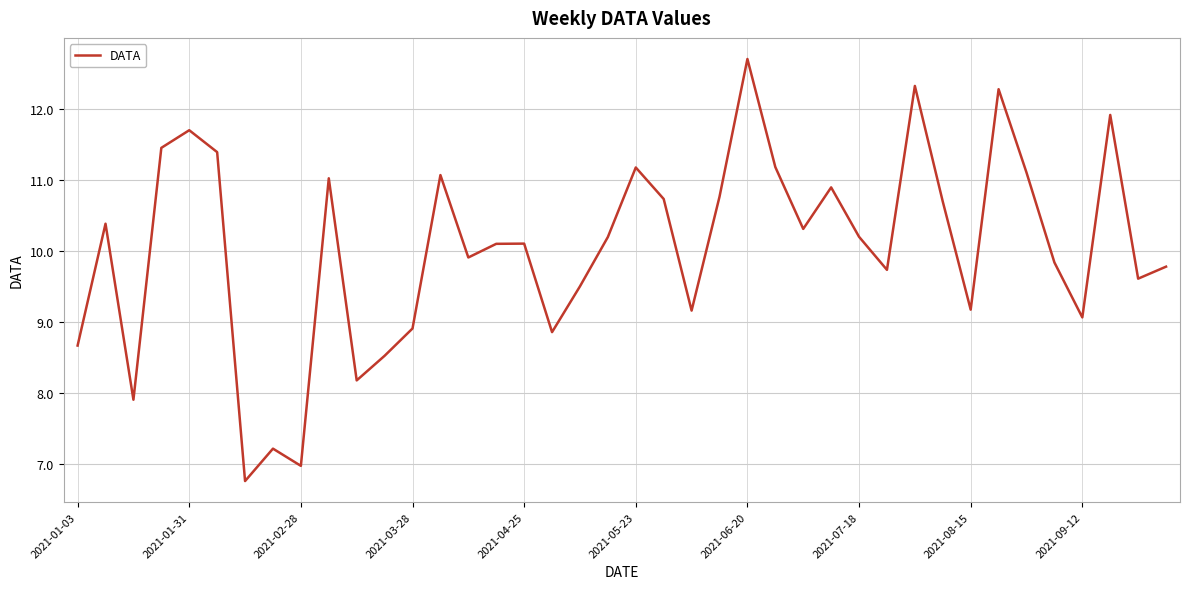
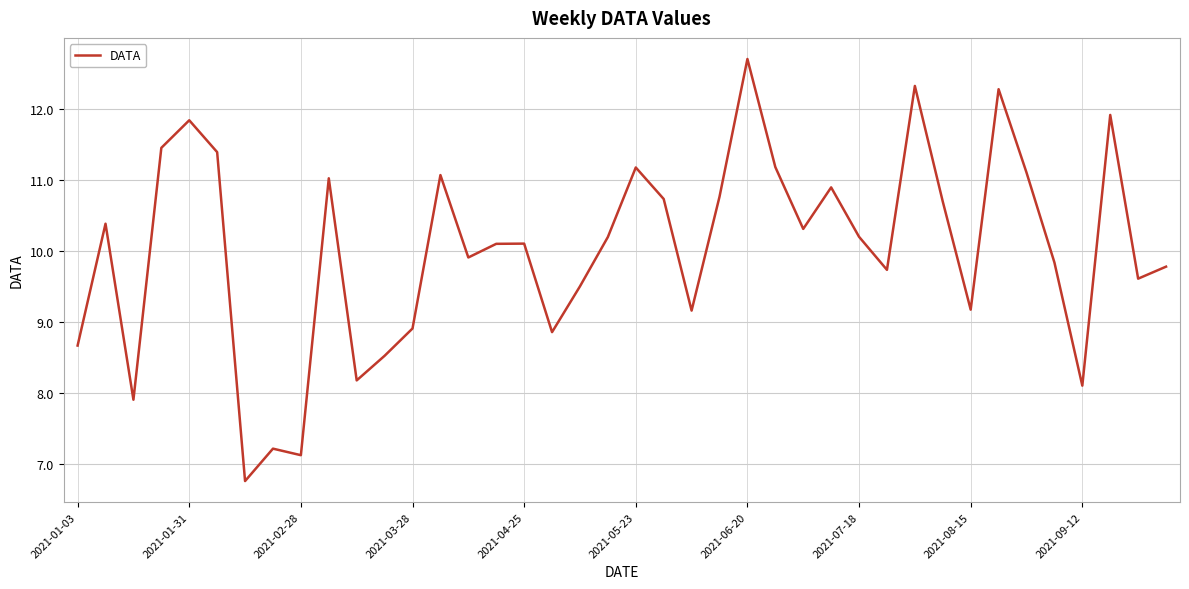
  {
    "2021-01-03": 8.7,
-   "2021-01-31": 11.7,
-   "2021-02-28": 7.0,
+   "2021-01-31": 11.8,
+   "2021-02-28": 7.1,
    "2021-03-28": 8.9,
    "2021-04-25": 10.1,
    "2021-05-23": 11.2,
    "2021-06-20": 12.7,
    "2021-07-18": 10.2,
    "2021-08-15": 9.2,
-   "2021-09-12": 9.1
+   "2021-09-12": 8.1
  }
